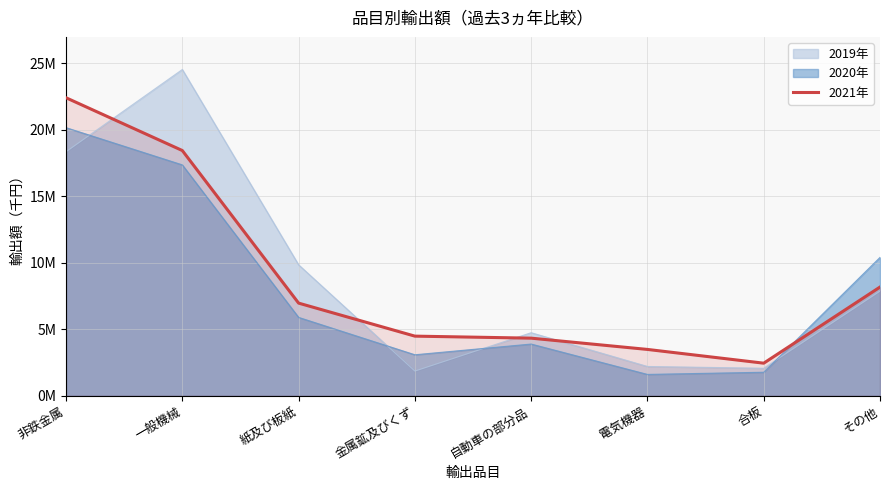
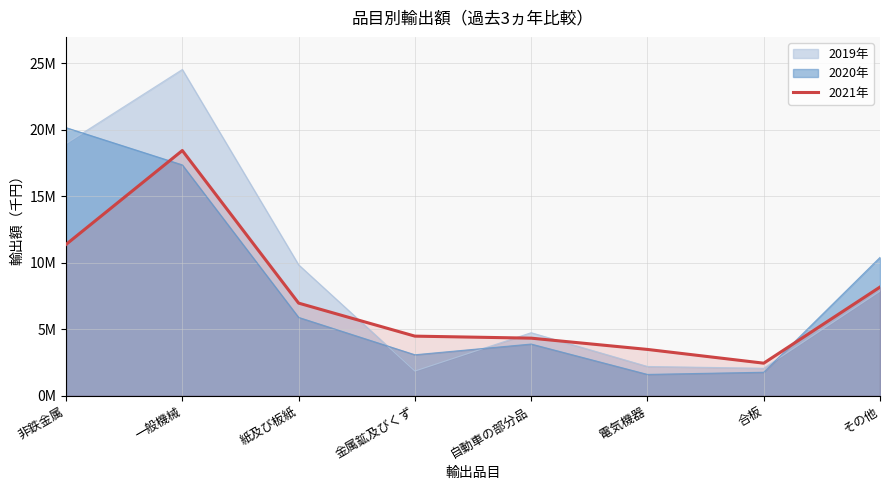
  {
    "2019年": {
-     "非鉄金属": 18300000,
+     "非鉄金属": 19000000,
      "一般機械": 24500000,
      "紙及び板紙": 9800000,
      "金属鉱及びくず": 1900000,
      "自動車の部分品": 4700000,
      "電気機器": 2200000,
      "合板": 2100000,
      "その他": 7900000
    },
    "2020年": {
      "非鉄金属": 20200000,
      "一般機械": 17400000,
      "紙及び板紙": 5900000,
      "金属鉱及びくず": 3100000,
      "自動車の部分品": 3900000,
      "電気機器": 1600000,
      "合板": 1800000,
      "その他": 10400000
    },
    "2021年": {
-     "非鉄金属": 22400000,
+     "非鉄金属": 11400000,
      "一般機械": 18400000,
      "紙及び板紙": 7000000,
      "金属鉱及びくず": 4500000,
      "自動車の部分品": 4300000,
      "電気機器": 3500000,
      "合板": 2400000,
      "その他": 8200000
    }
  }
